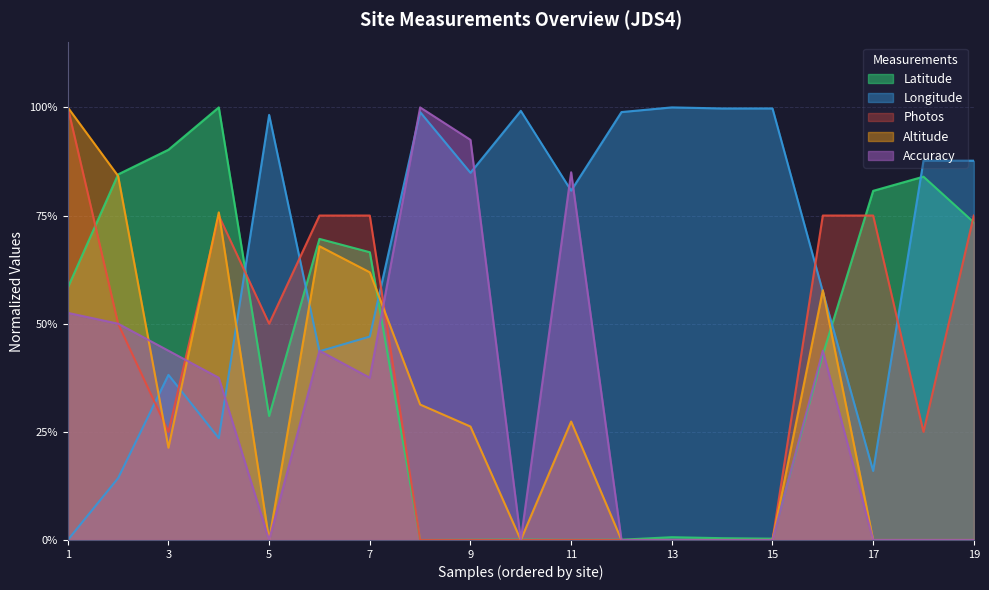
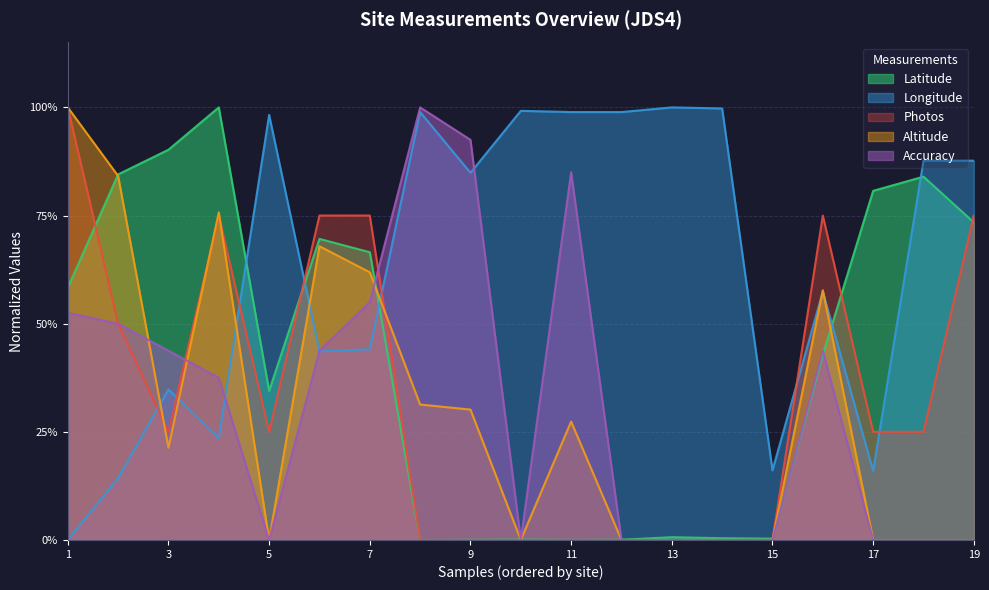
  {
    "Latitude": {
      "1": "58%",
      "3": "90%",
-     "5": "29%",
+     "5": "34%",
      "7": "67%",
      "13": "1%",
      "17": "81%",
      "19": "73%"
    },
    "Longitude": {
      "1": "0%",
-     "3": "38%",
+     "3": "35%",
      "5": "98%",
-     "7": "47%",
+     "7": "44%",
      "9": "85%",
-     "11": "81%",
+     "11": "99%",
      "13": "100%",
-     "15": "100%",
+     "15": "16%",
      "17": "16%",
      "19": "88%"
    },
    "Photos": {
      "3": "25%",
-     "5": "50%",
+     "5": "25%",
      "7": "75%",
-     "17": "75%",
+     "17": "25%",
      "19": "75%"
    },
    "Altitude": {
      "3": "21%",
      "7": "62%",
-     "9": "26%",
+     "9": "30%",
      "11": "27%"
    },
    "Accuracy": {
      "1": "53%",
      "3": "44%",
-     "7": "38%",
+     "7": "55%",
      "9": "93%",
      "11": "85%"
    }
  }
